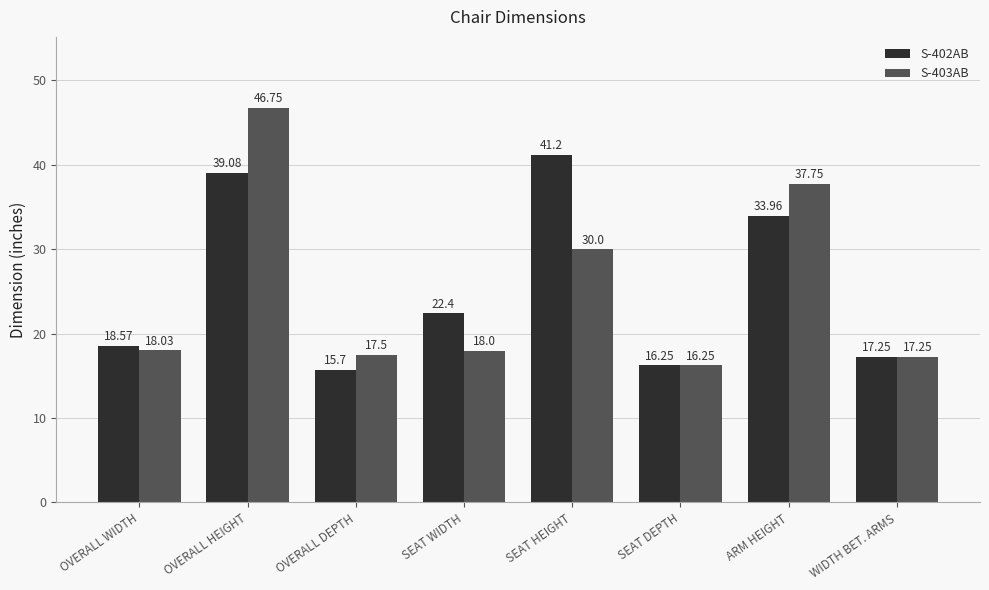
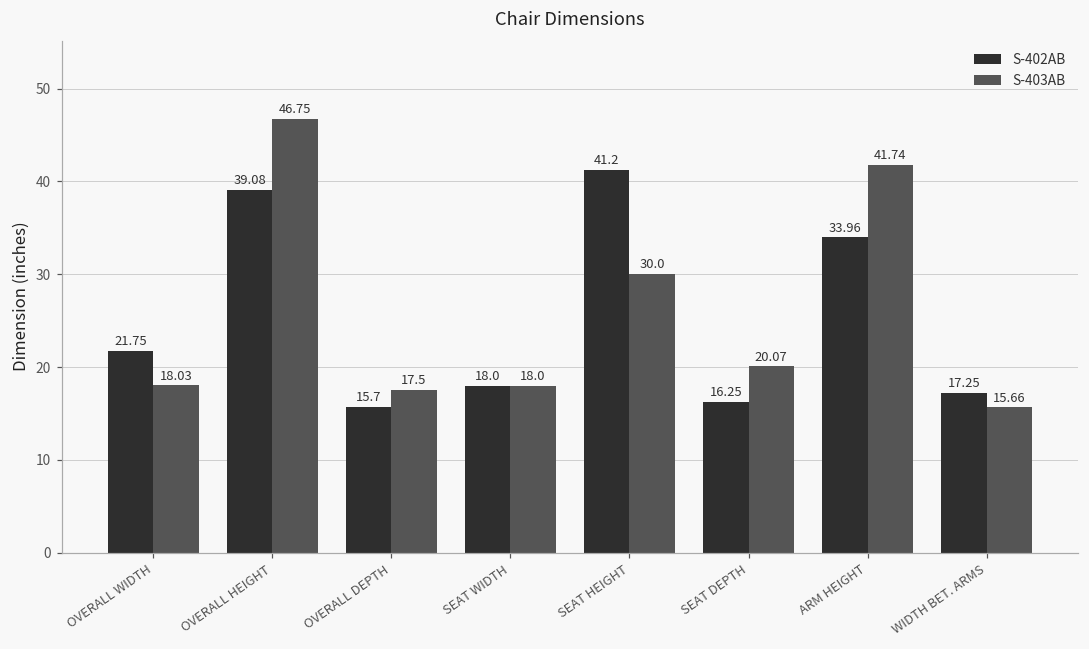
  {
    "S-402AB": {
-     "OVERALL WIDTH": 18.57,
+     "OVERALL WIDTH": 21.75,
      "OVERALL HEIGHT": 39.08,
      "OVERALL DEPTH": 15.7,
-     "SEAT WIDTH": 22.4,
+     "SEAT WIDTH": 18.0,
      "SEAT HEIGHT": 41.2,
      "SEAT DEPTH": 16.25,
      "ARM HEIGHT": 33.96,
      "WIDTH BET. ARMS": 17.25
    },
    "S-403AB": {
      "OVERALL WIDTH": 18.03,
      "OVERALL HEIGHT": 46.75,
      "OVERALL DEPTH": 17.5,
      "SEAT WIDTH": 18.0,
      "SEAT HEIGHT": 30.0,
-     "SEAT DEPTH": 16.25,
-     "ARM HEIGHT": 37.75,
-     "WIDTH BET. ARMS": 17.25
+     "SEAT DEPTH": 20.07,
+     "ARM HEIGHT": 41.74,
+     "WIDTH BET. ARMS": 15.66
    }
  }
